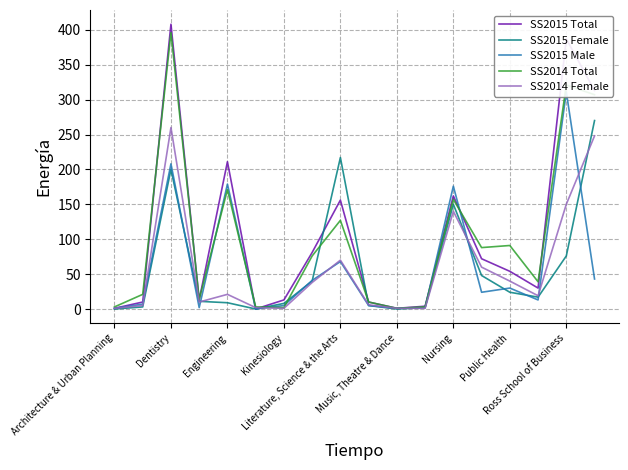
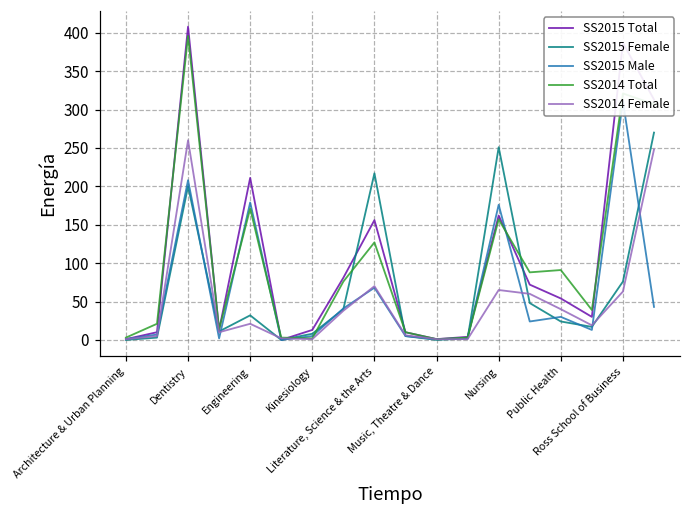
  {
    "SS2015 Total": {
      "Dentistry": 410,
      "Engineering": 210,
      "Kinesiology": 10,
      "Literature, Science & the Arts": 160,
      "Nursing": 160,
      "Public Health": 50
    },
    "SS2015 Female": {
      "Dentistry": 200,
-     "Engineering": 10,
+     "Engineering": 30,
      "Literature, Science & the Arts": 220,
-     "Nursing": 150,
+     "Nursing": 250,
      "Public Health": 20,
      "Ross School of Business": 80
    },
    "SS2015 Male": {
      "Dentistry": 210,
      "Engineering": 180,
      "Nursing": 180,
      "Public Health": 30
    },
    "SS2014 Total": {
      "Dentistry": 400,
      "Engineering": 170,
      "Literature, Science & the Arts": 130,
      "Nursing": 160,
      "Public Health": 90
    },
    "SS2014 Female": {
      "Dentistry": 260,
      "Engineering": 20,
-     "Nursing": 140,
+     "Nursing": 70,
      "Public Health": 40,
-     "Ross School of Business": 150
+     "Ross School of Business": 60
    }
  }
